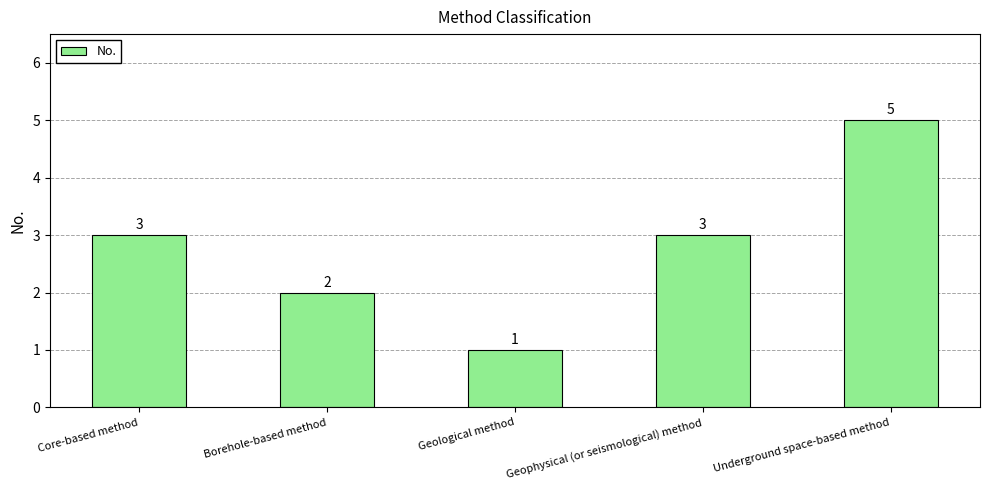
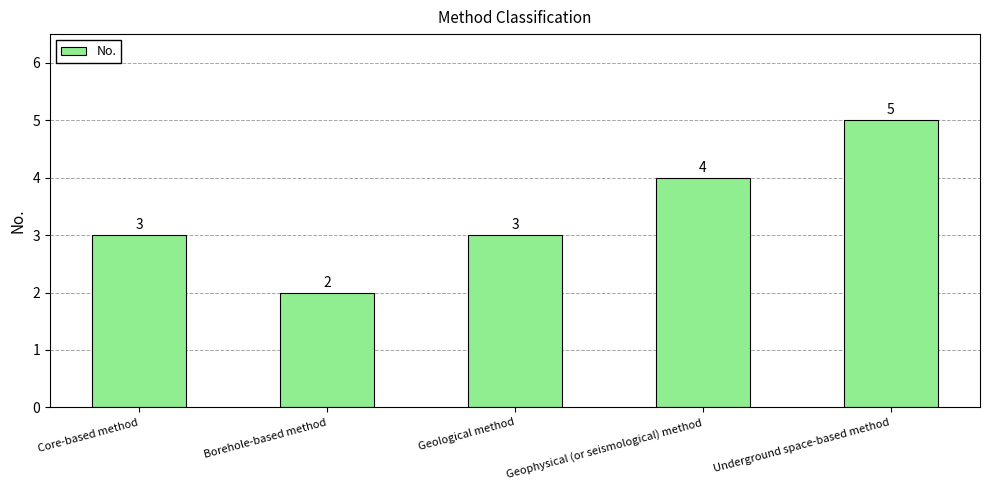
  {
    "Core-based method": 3,
    "Borehole-based method": 2,
-   "Geological method": 1,
-   "Geophysical (or seismological) method": 3,
+   "Geological method": 3,
+   "Geophysical (or seismological) method": 4,
    "Underground space-based method": 5
  }
